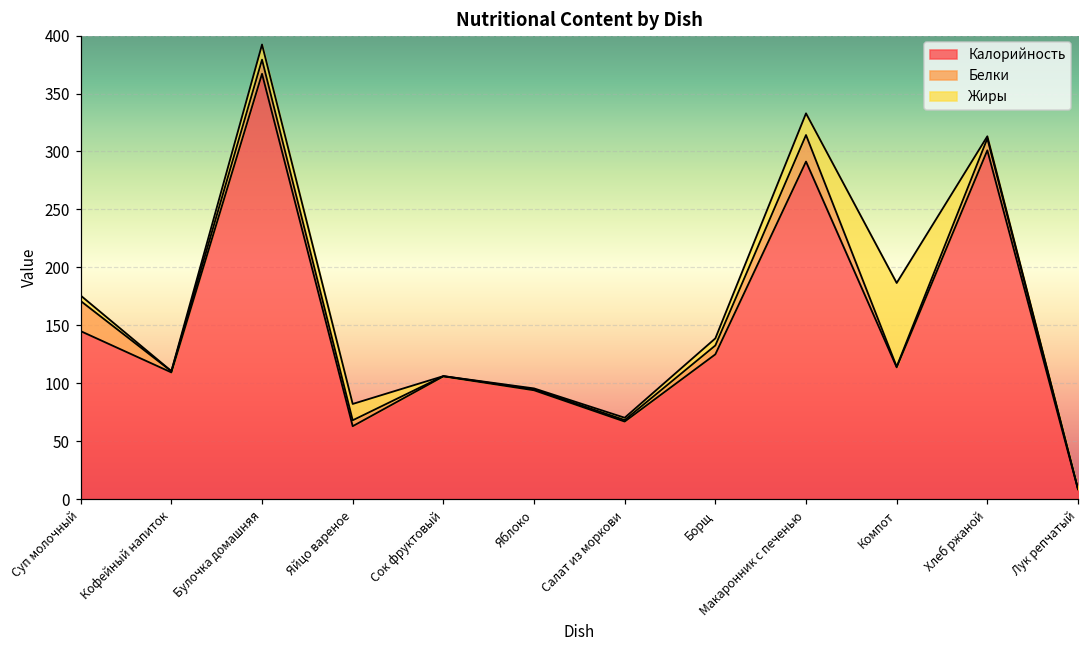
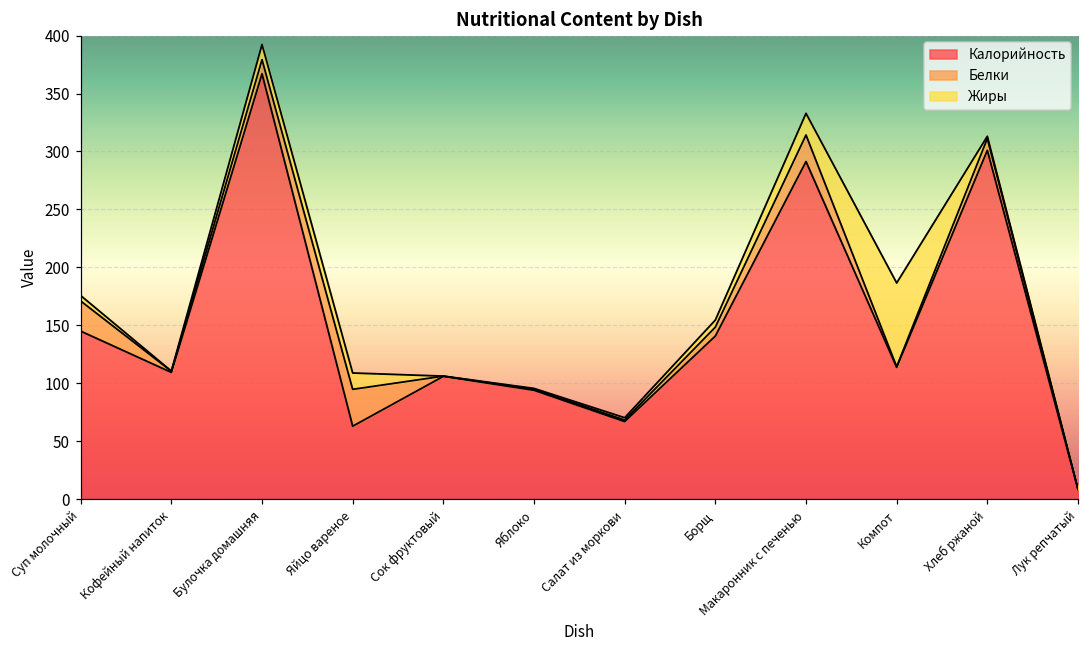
  {
    "Калорийность": {
      "Суп молочный": 145,
      "Булочка домашняя": 367,
      "Яйцо вареное": 63,
-     "Борщ": 125,
+     "Борщ": 141,
      "Макаронник с печенью": 291,
      "Хлеб ржаной": 301
    },
    "Белки": {
      "Суп молочный": 26,
      "Булочка домашняя": 12,
-     "Яйцо вареное": 5,
+     "Яйцо вареное": 32,
      "Борщ": 8,
      "Макаронник с печенью": 23
    },
    "Жиры": {
      "Суп молочный": 5,
      "Булочка домашняя": 13,
      "Яйцо вареное": 14,
      "Борщ": 6,
      "Макаронник с печенью": 19,
      "Компот": 72
    }
  }
